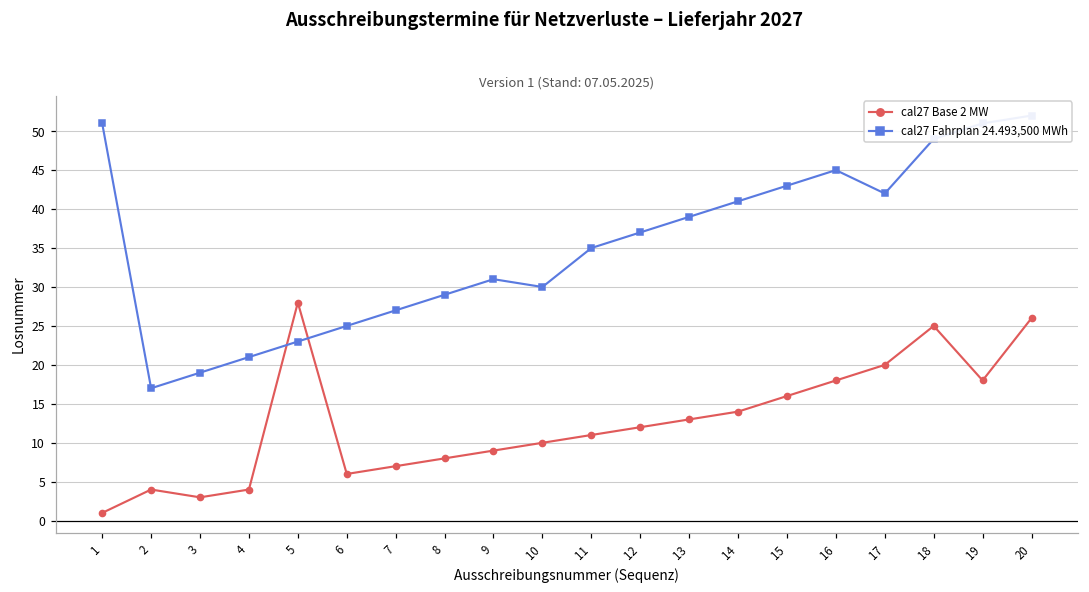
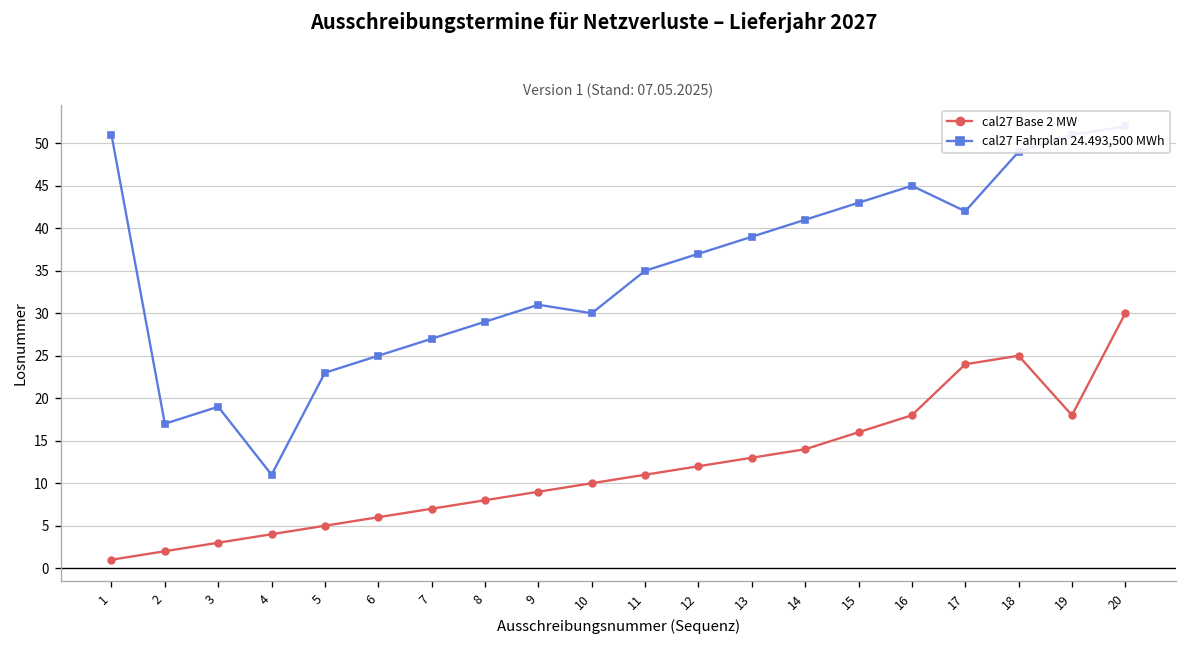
  {
    "cal27 Base 2 MW": {
      "1": 1,
-     "2": 4,
+     "2": 2,
      "3": 3,
      "4": 4,
-     "5": 28,
+     "5": 5,
      "6": 6,
      "7": 7,
      "8": 8,
      "9": 9,
      "10": 10,
      "11": 11,
      "12": 12,
      "13": 13,
      "14": 14,
      "15": 16,
      "16": 18,
-     "17": 20,
+     "17": 24,
      "18": 25,
      "19": 18,
-     "20": 26
+     "20": 30
    },
    "cal27 Fahrplan 24.493,500 MWh": {
      "1": 51,
      "2": 17,
      "3": 19,
-     "4": 21,
+     "4": 11,
      "5": 23,
      "6": 25,
      "7": 27,
      "8": 29,
      "9": 31,
      "10": 30,
      "11": 35,
      "12": 37,
      "13": 39,
      "14": 41,
      "15": 43,
      "16": 45,
      "17": 42,
      "18": 49
    }
  }
